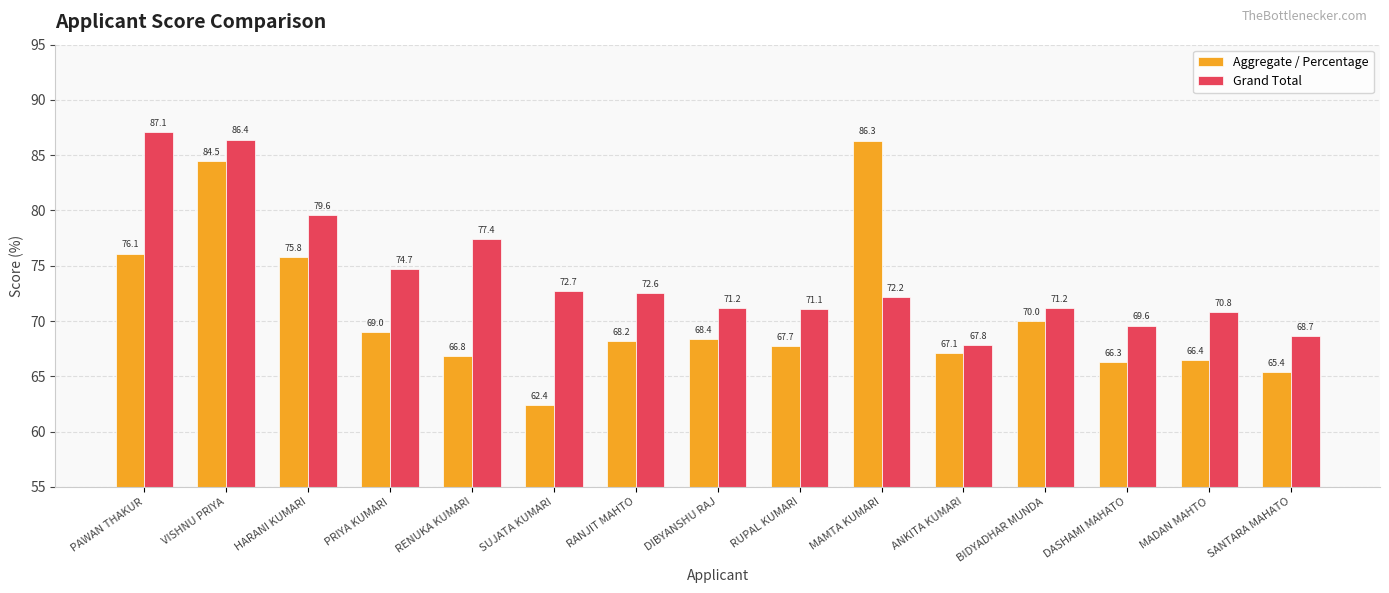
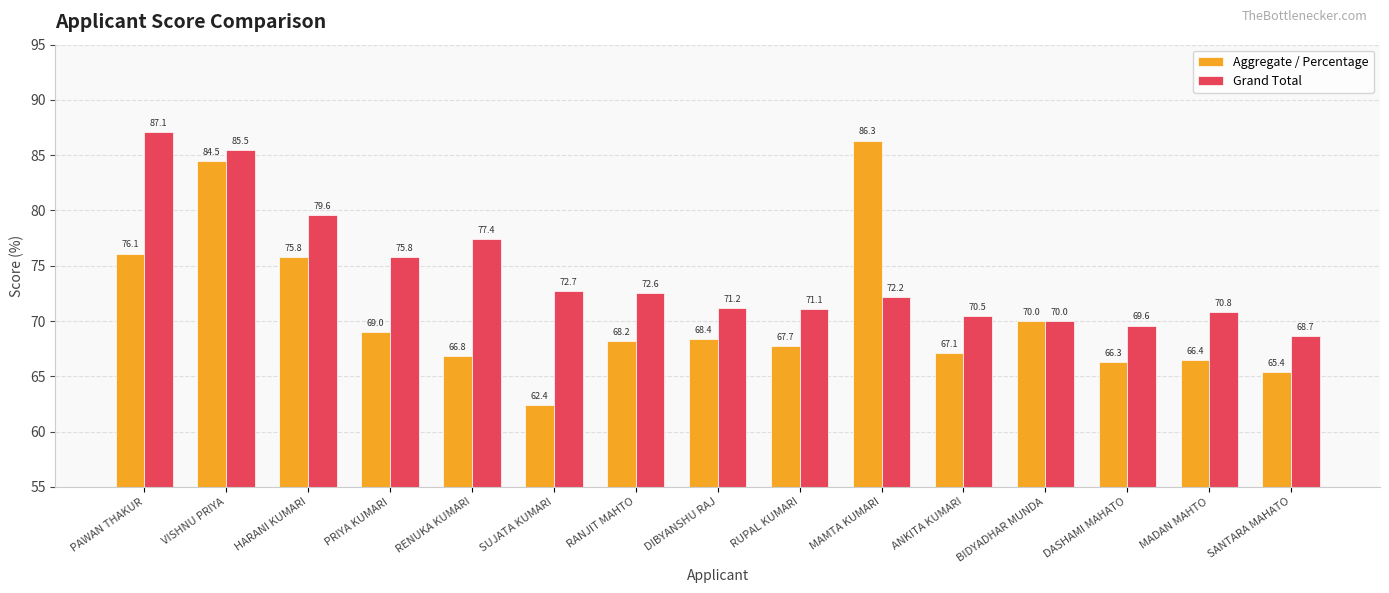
  {
    "Aggregate / Percentage": {
      "PAWAN THAKUR": 76.1,
      "VISHNU PRIYA": 84.5,
      "HARANI KUMARI": 75.8,
      "PRIYA KUMARI": 69.0,
      "RENUKA KUMARI": 66.8,
      "SUJATA KUMARI": 62.4,
      "RANJIT MAHTO": 68.2,
      "DIBYANSHU RAJ": 68.4,
      "RUPAL KUMARI": 67.7,
      "MAMTA KUMARI": 86.3,
      "ANKITA KUMARI": 67.1,
      "BIDYADHAR MUNDA": 70.0,
      "DASHAMI MAHATO": 66.3,
      "MADAN MAHTO": 66.4,
      "SANTARA MAHATO": 65.4
    },
    "Grand Total": {
      "PAWAN THAKUR": 87.1,
-     "VISHNU PRIYA": 86.4,
+     "VISHNU PRIYA": 85.5,
      "HARANI KUMARI": 79.6,
-     "PRIYA KUMARI": 74.7,
+     "PRIYA KUMARI": 75.8,
      "RENUKA KUMARI": 77.4,
      "SUJATA KUMARI": 72.7,
      "RANJIT MAHTO": 72.6,
      "DIBYANSHU RAJ": 71.2,
      "RUPAL KUMARI": 71.1,
      "MAMTA KUMARI": 72.2,
-     "ANKITA KUMARI": 67.8,
-     "BIDYADHAR MUNDA": 71.2,
+     "ANKITA KUMARI": 70.5,
+     "BIDYADHAR MUNDA": 70.0,
      "DASHAMI MAHATO": 69.6,
      "MADAN MAHTO": 70.8,
      "SANTARA MAHATO": 68.7
    }
  }
